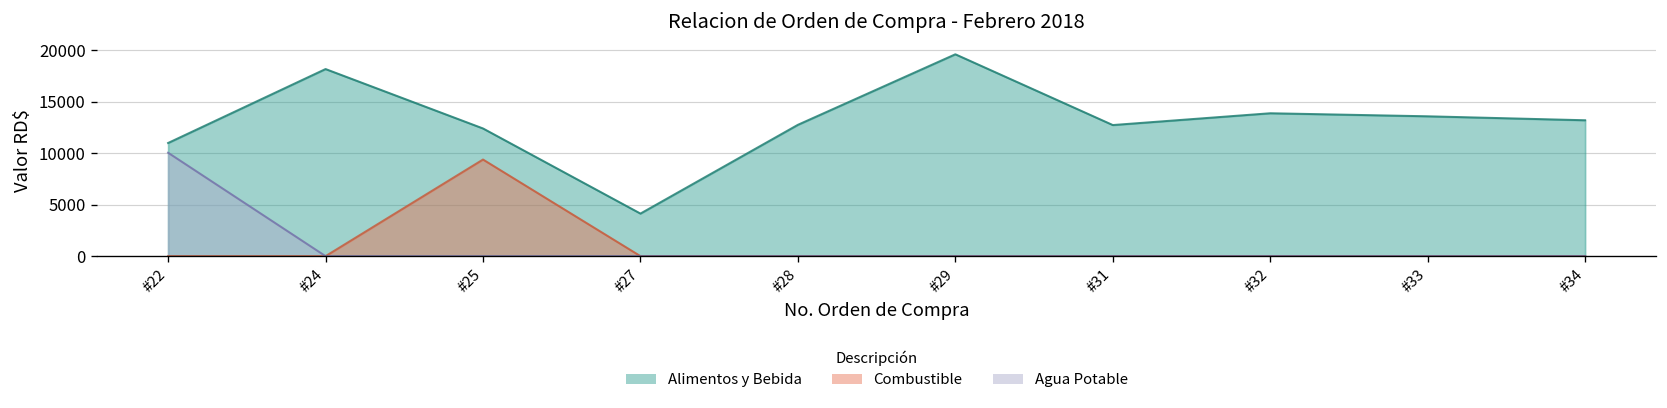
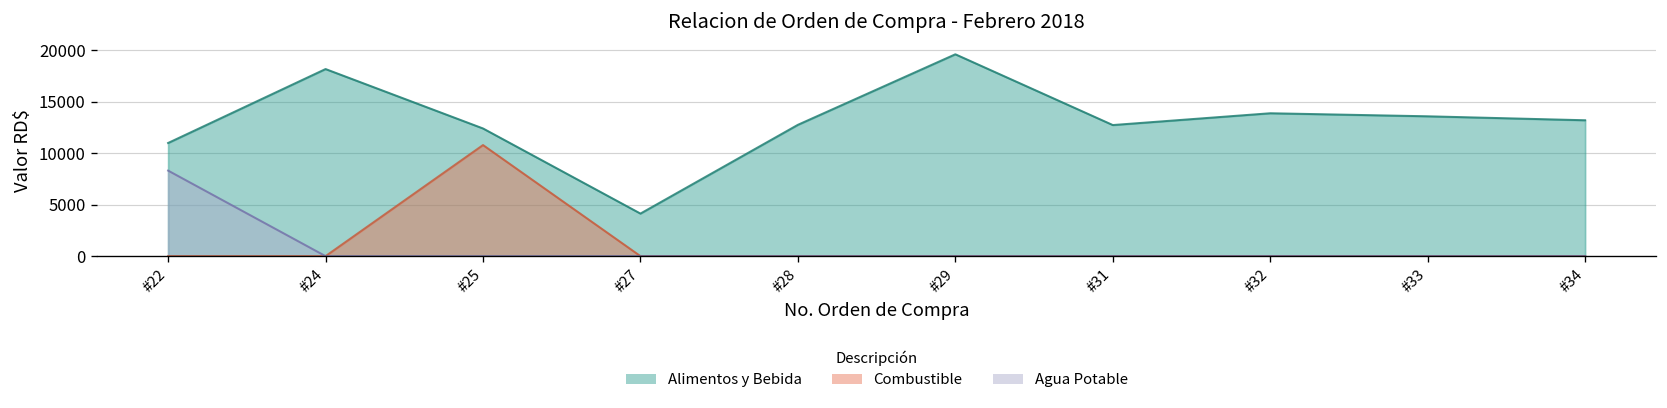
  {
    "Alimentos y Bebida": {
      "#22": 11000,
      "#24": 18000,
      "#25": 12000,
      "#27": 4000,
      "#28": 13000,
      "#29": 20000,
      "#31": 13000,
      "#32": 14000,
      "#33": 14000,
      "#34": 13000
    },
    "Combustible": {
      "#22": 0,
-     "#25": 9000
+     "#25": 11000
    },
    "Agua Potable": {
-     "#22": 10000,
+     "#22": 8000,
      "#25": 0
    }
  }
